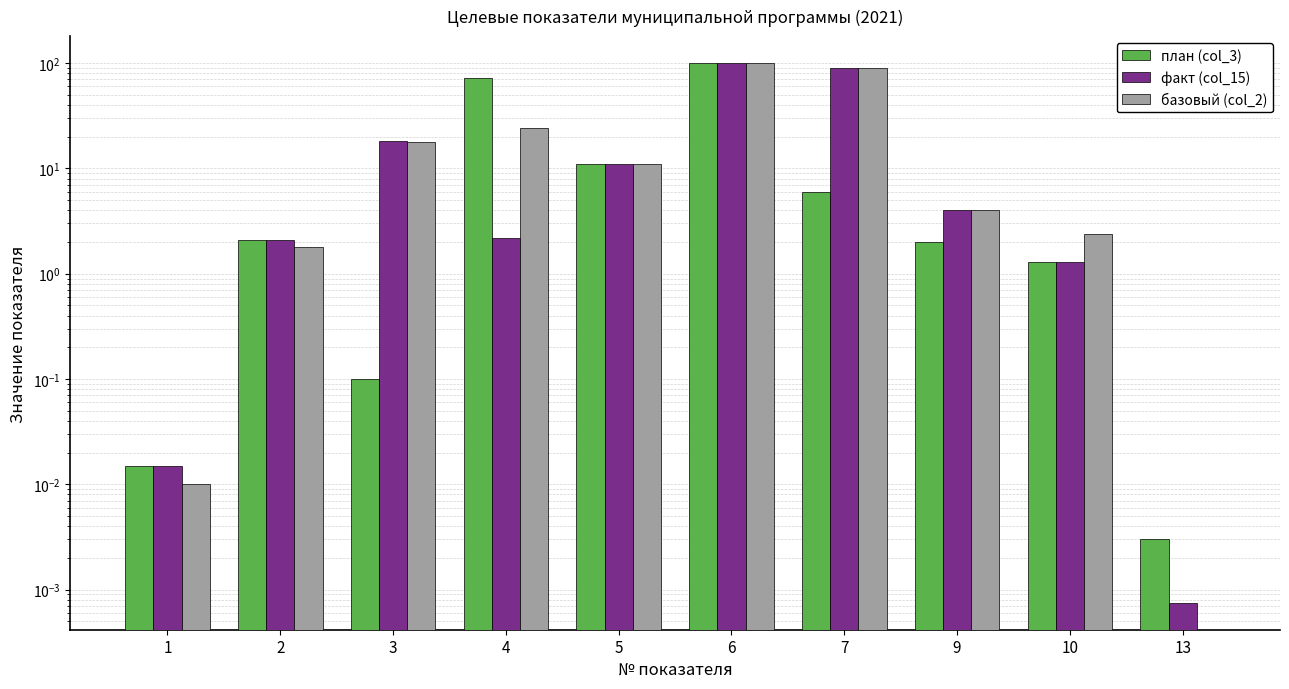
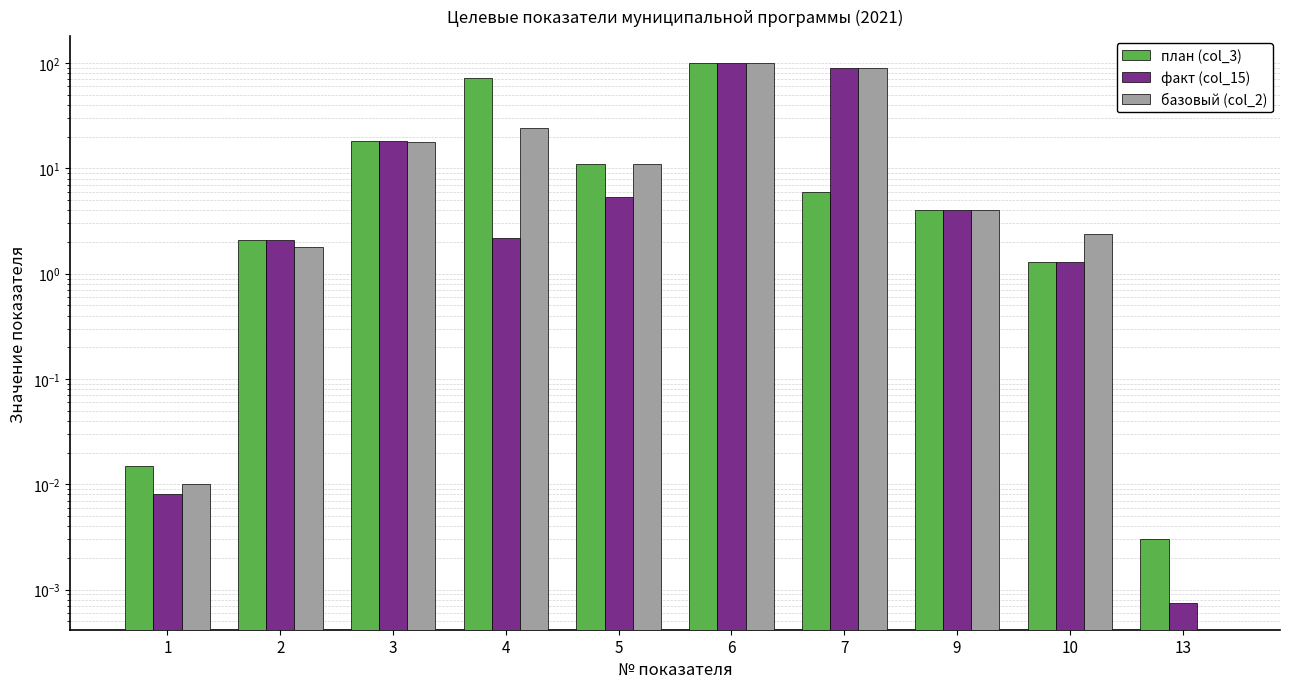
  {
    "план (col_3)": {
      "1": 0.015,
      "2": 2.1,
-     "3": 0.1,
+     "3": 18,
      "4": 70,
      "5": 11,
      "6": 100,
      "7": 6,
-     "9": 2,
+     "9": 4,
      "10": 1.3,
      "13": 0.0030
    },
    "факт (col_15)": {
-     "1": 0.015,
+     "1": 0.008,
      "2": 2.1,
      "3": 18,
      "4": 2.2,
-     "5": 11,
+     "5": 5,
      "6": 100,
      "7": 90,
      "9": 4.0,
      "10": 1.3,
      "13": 0.0008
    },
    "базовый (col_2)": {
      "1": 0.010,
      "2": 1.8,
      "3": 18,
      "4": 24,
      "5": 11,
      "6": 100,
      "7": 90,
      "9": 4.0,
      "10": 2.4
    }
  }
